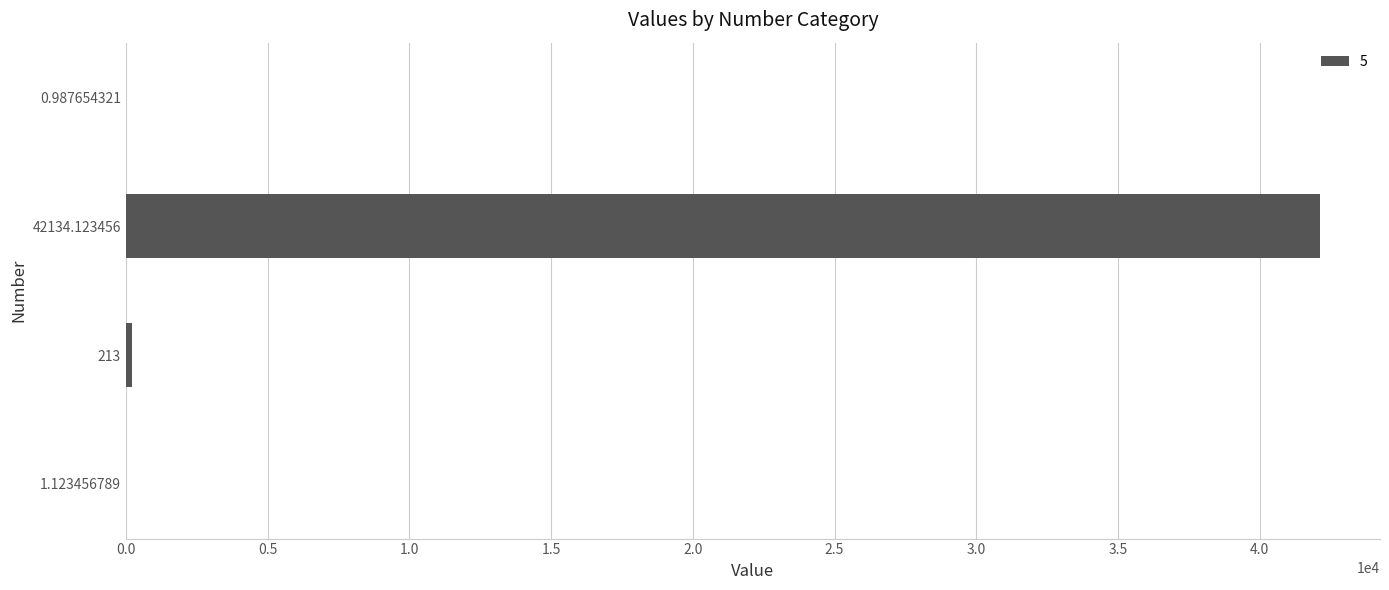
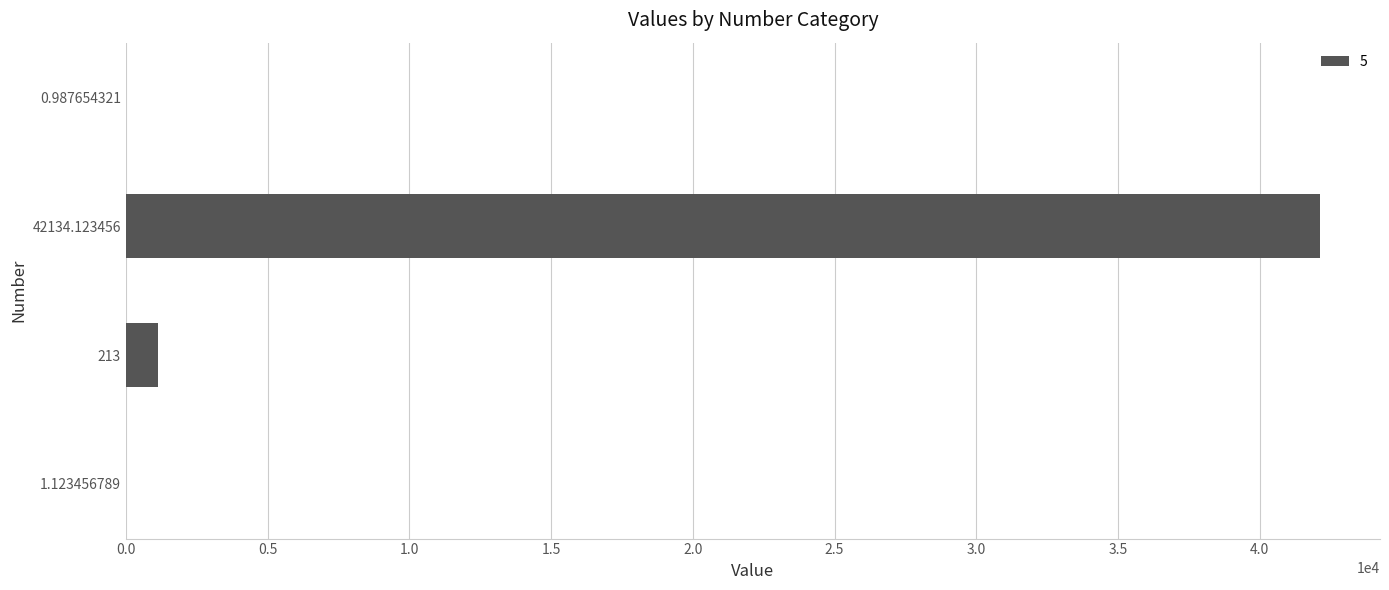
  {
    "42134.123456": 42100,
-   "213": 200
+   "213": 1100
  }
